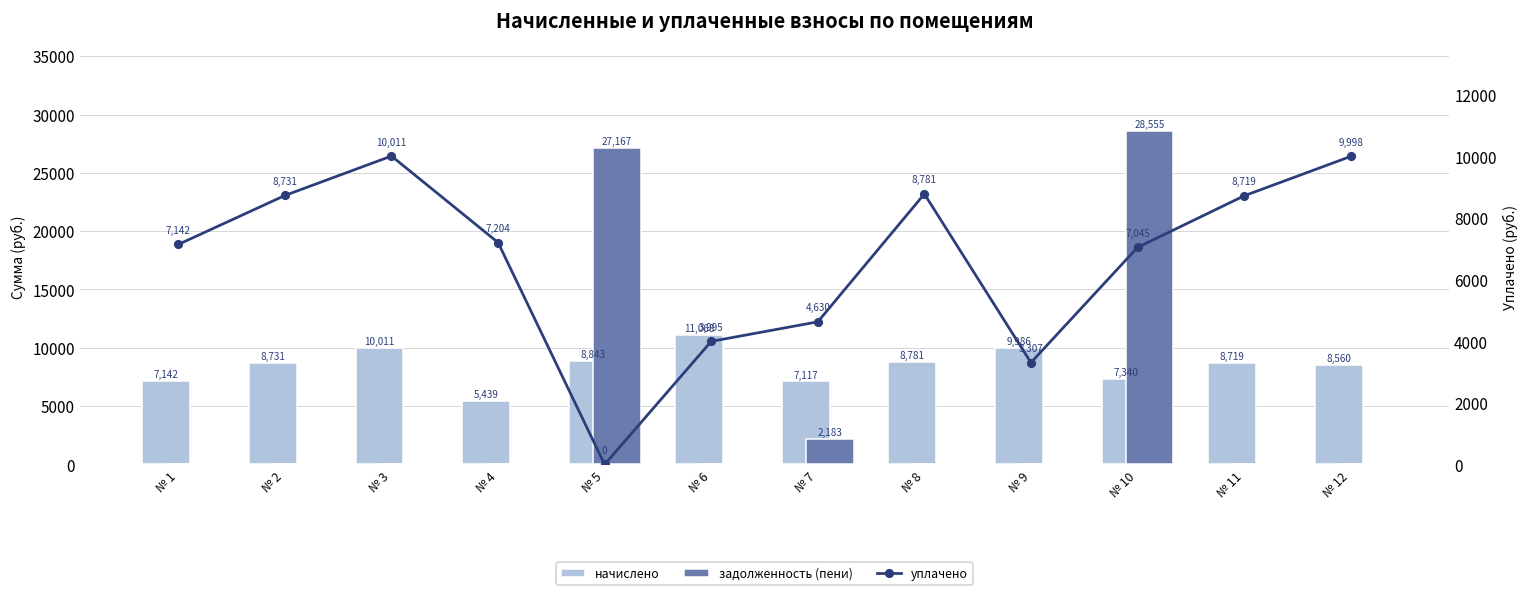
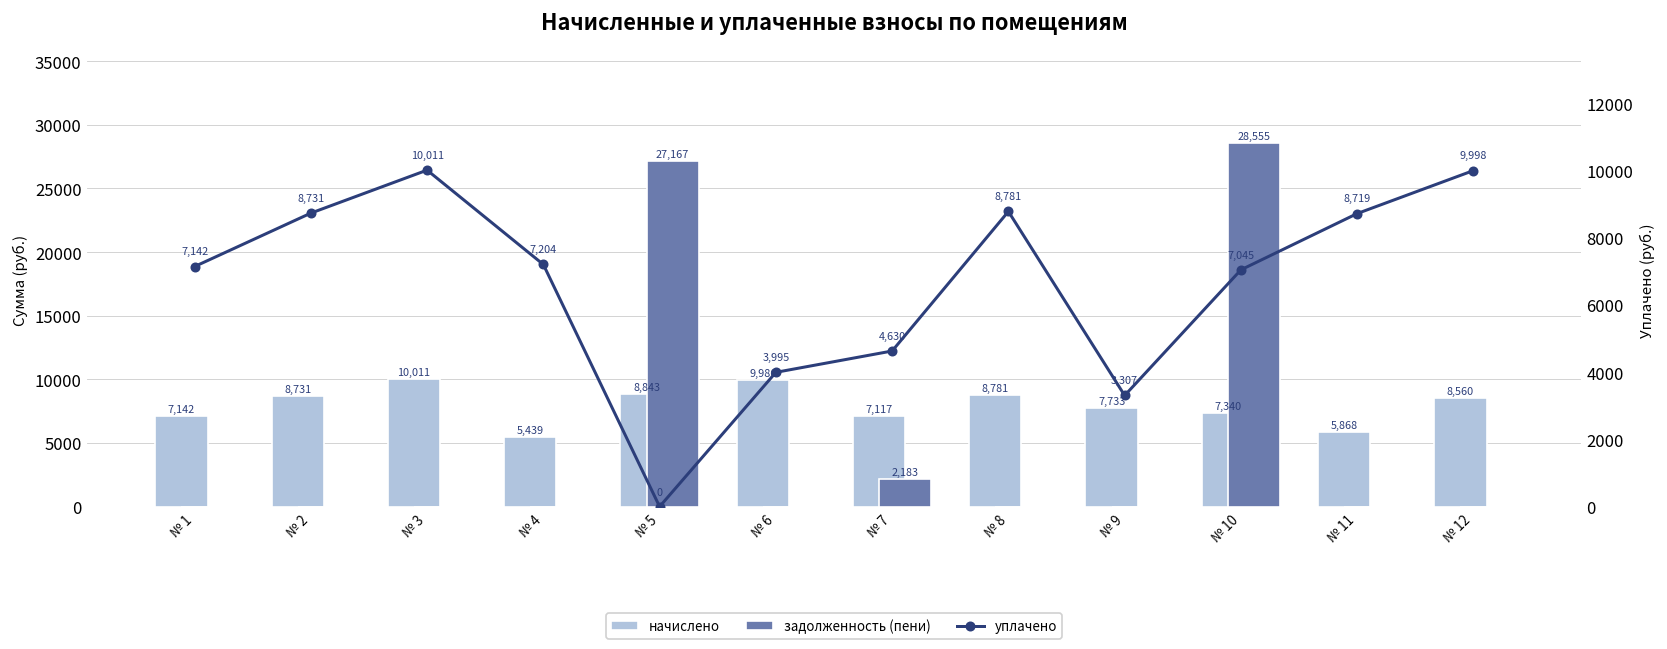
  {
    "начислено": {
      "№ 1": "7,142",
      "№ 2": "8,731",
      "№ 3": "10,011",
      "№ 4": "5,439",
      "№ 5": "8,843",
-     "№ 6": "11,068",
+     "№ 6": "9,986",
      "№ 7": "7,117",
      "№ 8": "8,781",
-     "№ 9": "9,986",
+     "№ 9": "7,733",
      "№ 10": "7,340",
-     "№ 11": "8,719",
+     "№ 11": "5,868",
      "№ 12": "8,560"
    },
    "задолженность (пени)": {
      "№ 5": "27,167",
      "№ 7": "2,183",
      "№ 10": "28,555"
    },
    "уплачено": {
      "№ 1": "7,142",
      "№ 2": "8,731",
      "№ 3": "10,011",
      "№ 4": "7,204",
      "№ 5": "0",
      "№ 7": "4,630",
      "№ 8": "8,781",
      "№ 9": "3,307",
      "№ 10": "7,045",
      "№ 11": "8,719",
      "№ 12": "9,998"
    }
  }
